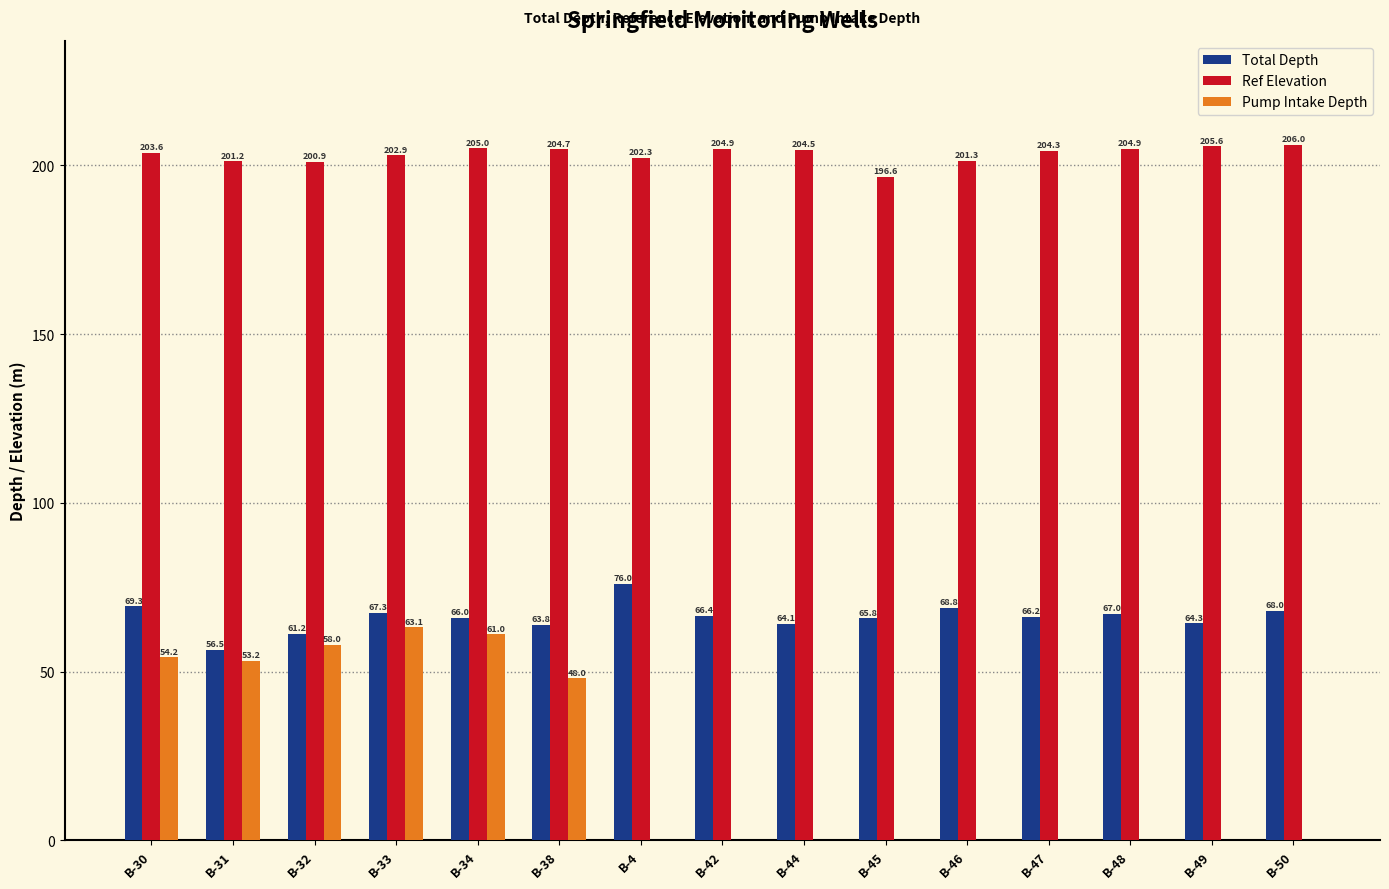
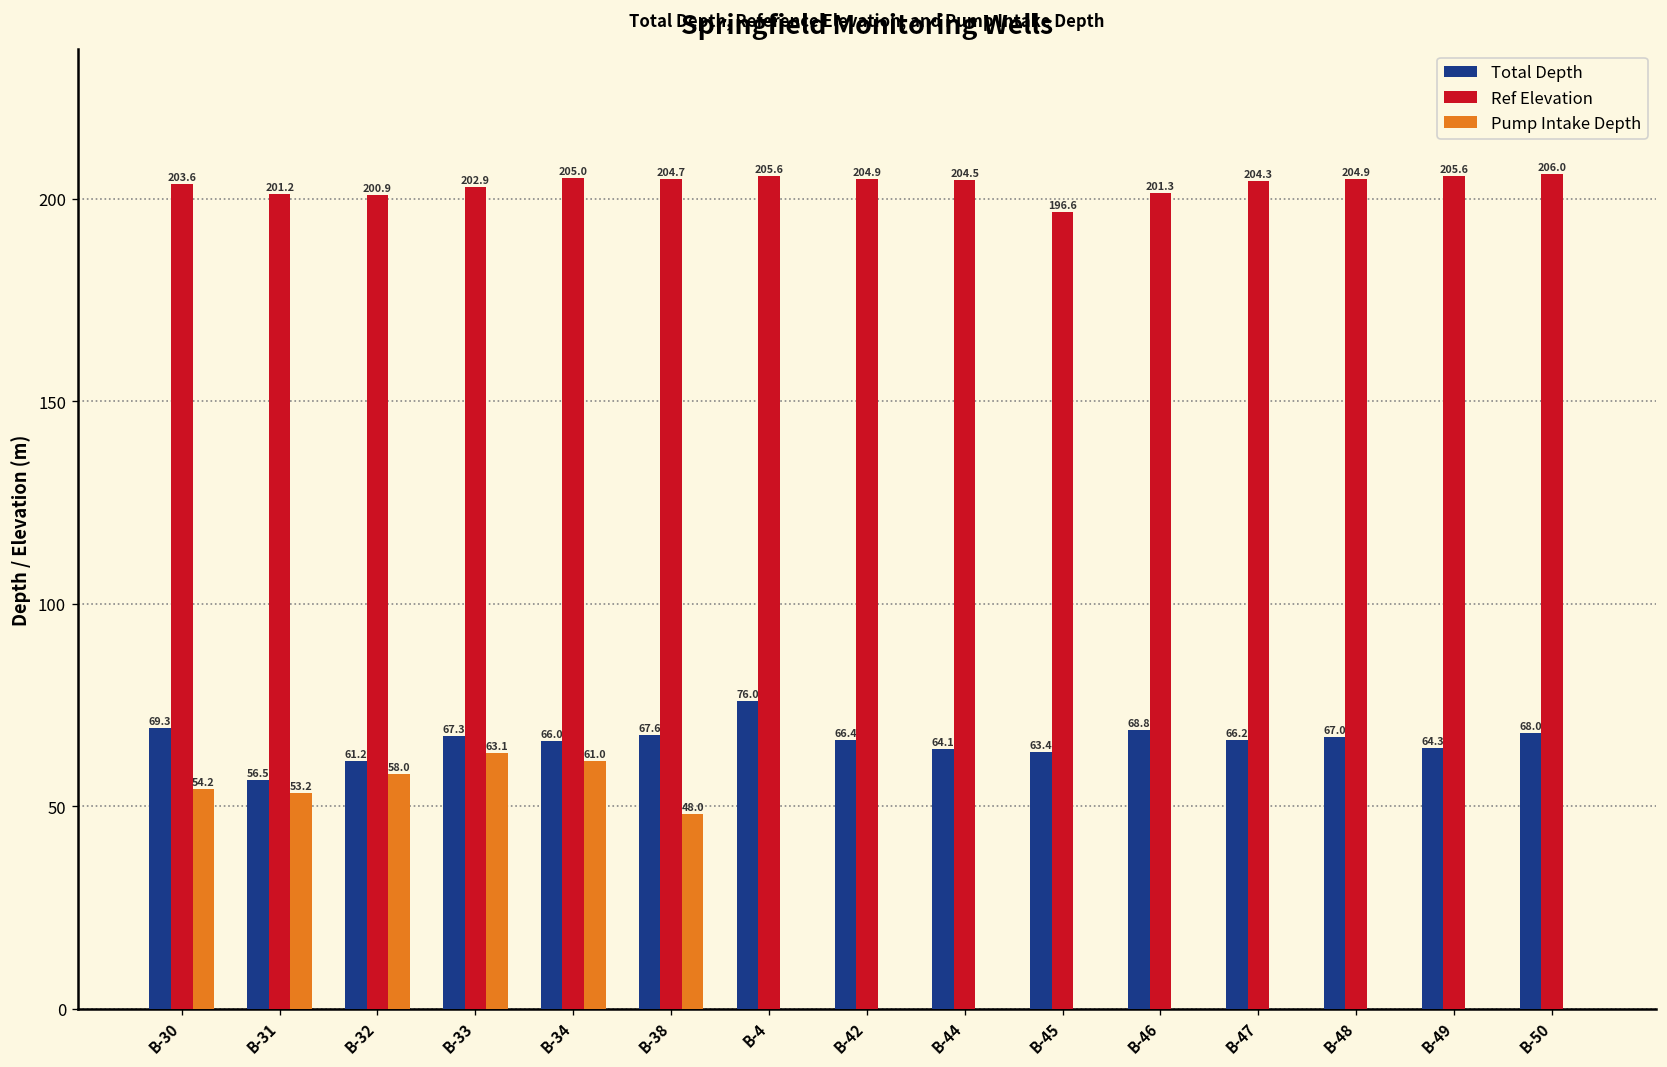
  {
    "Total Depth": {
      "B-30": 69.3,
      "B-31": 56.5,
      "B-32": 61.2,
      "B-33": 67.3,
      "B-34": 66.0,
-     "B-38": 63.8,
+     "B-38": 67.6,
      "B-4": 76.0,
      "B-42": 66.4,
      "B-44": 64.1,
-     "B-45": 65.8,
+     "B-45": 63.4,
      "B-46": 68.8,
      "B-47": 66.2,
      "B-48": 67.0,
      "B-49": 64.3,
      "B-50": 68.0
    },
    "Ref Elevation": {
      "B-30": 203.6,
      "B-31": 201.2,
      "B-32": 200.9,
      "B-33": 202.9,
      "B-34": 205.0,
      "B-38": 204.7,
-     "B-4": 202.3,
+     "B-4": 205.6,
      "B-42": 204.9,
      "B-44": 204.5,
      "B-45": 196.6,
      "B-46": 201.3,
      "B-47": 204.3,
      "B-48": 204.9,
      "B-49": 205.6,
      "B-50": 206.0
    },
    "Pump Intake Depth": {
      "B-30": 54.2,
      "B-31": 53.2,
      "B-32": 58.0,
      "B-33": 63.1,
      "B-34": 61.0,
      "B-38": 48.0
    }
  }
